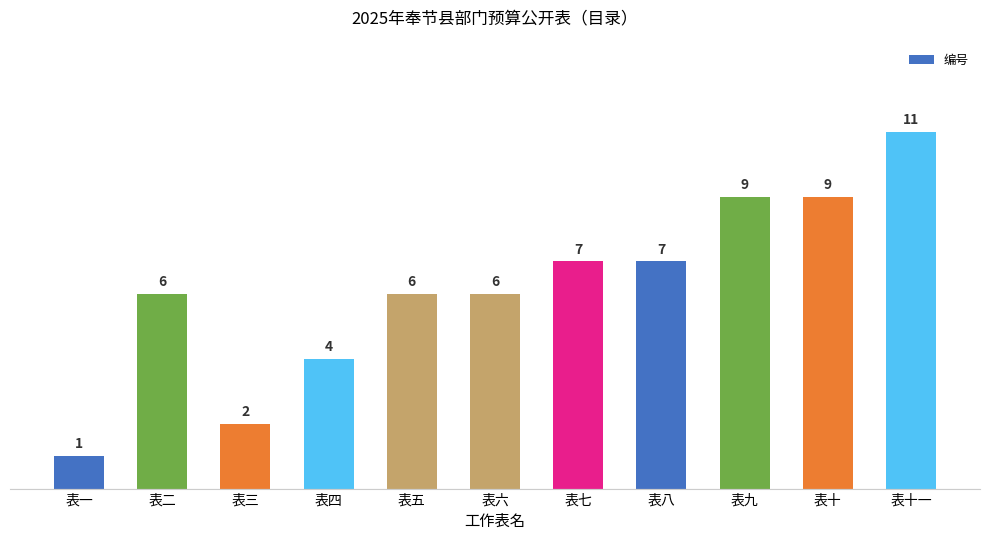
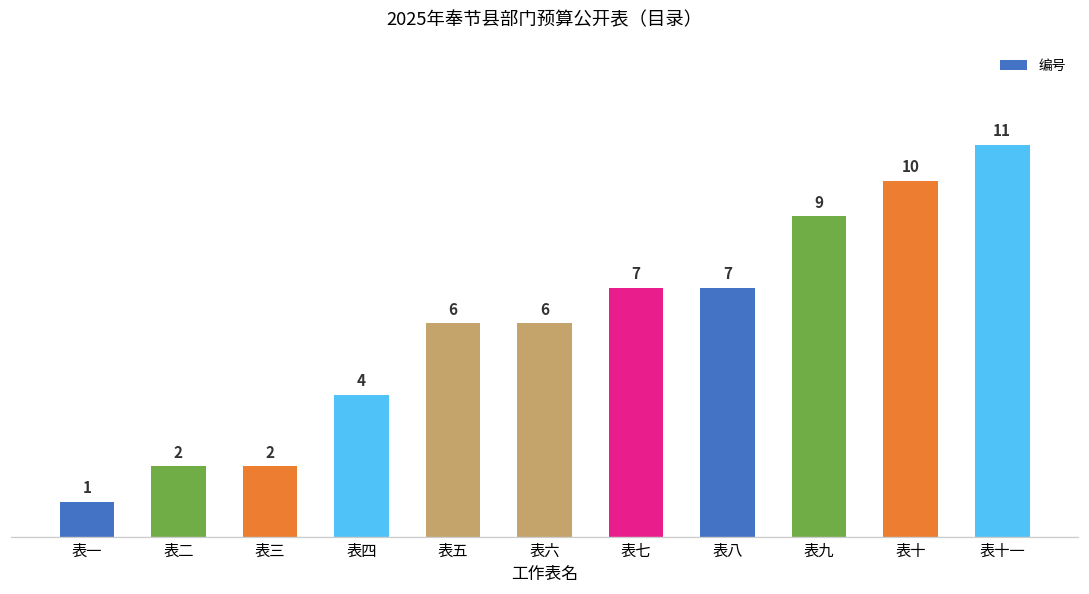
  {
    "表一": 1,
-   "表二": 6,
+   "表二": 2,
    "表三": 2,
    "表四": 4,
    "表五": 6,
    "表六": 6,
    "表七": 7,
    "表八": 7,
    "表九": 9,
-   "表十": 9,
+   "表十": 10,
    "表十一": 11
  }
